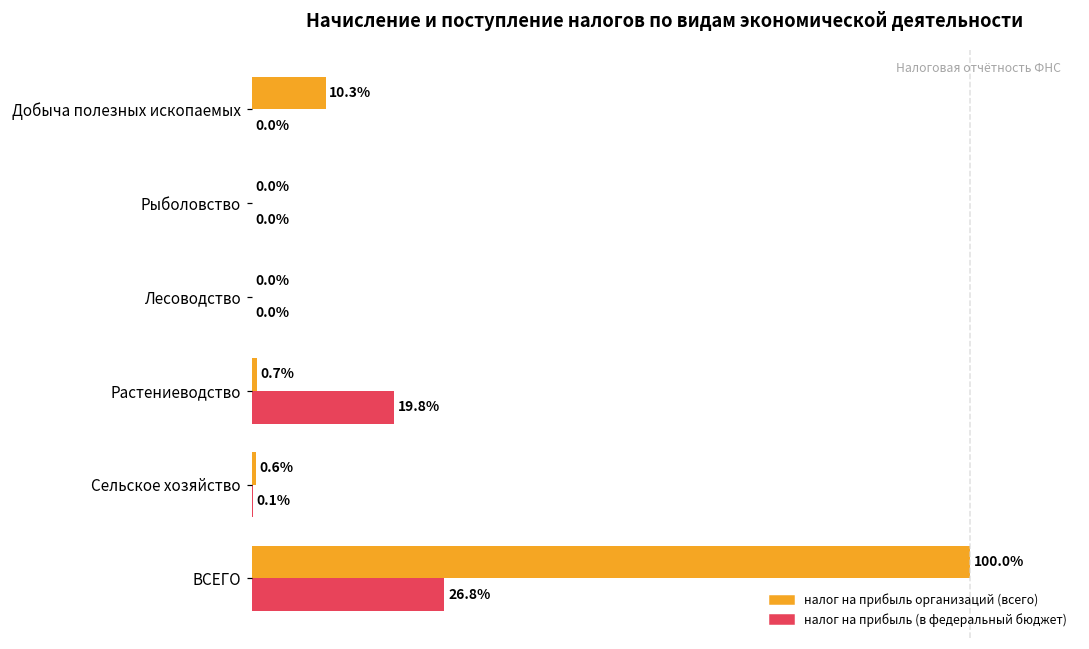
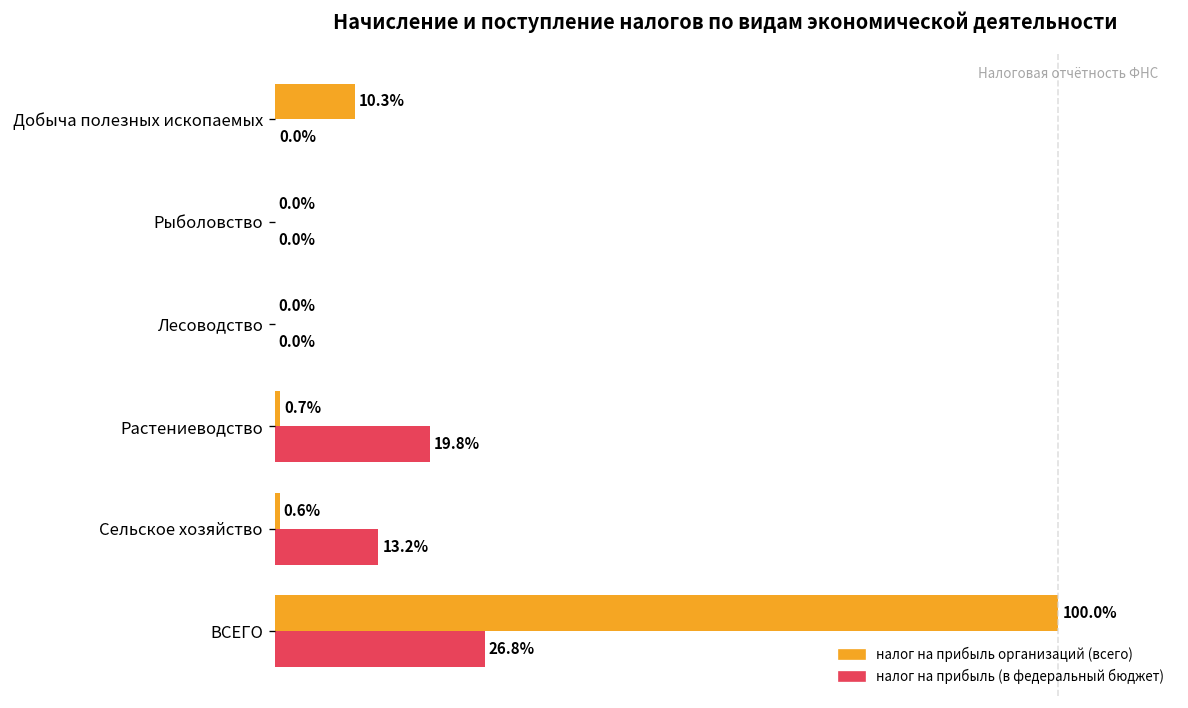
  {
    "налог на прибыль организаций (всего)": {
      "Добыча полезных ископаемых": "10.3%",
      "Рыболовство": "0.0%",
      "Лесоводство": "0.0%",
      "Растениеводство": "0.7%",
      "Сельское хозяйство": "0.6%",
      "ВСЕГО": "100.0%"
    },
    "налог на прибыль (в федеральный бюджет)": {
      "Добыча полезных ископаемых": "0.0%",
      "Рыболовство": "0.0%",
      "Лесоводство": "0.0%",
      "Растениеводство": "19.8%",
-     "Сельское хозяйство": "0.1%",
+     "Сельское хозяйство": "13.2%",
      "ВСЕГО": "26.8%"
    }
  }
